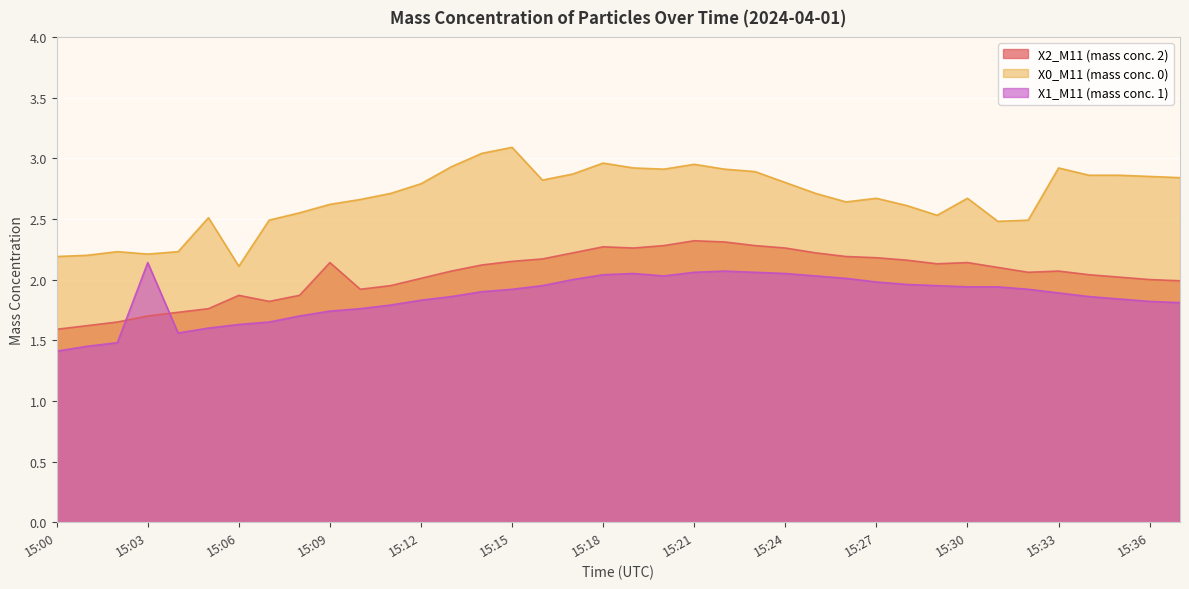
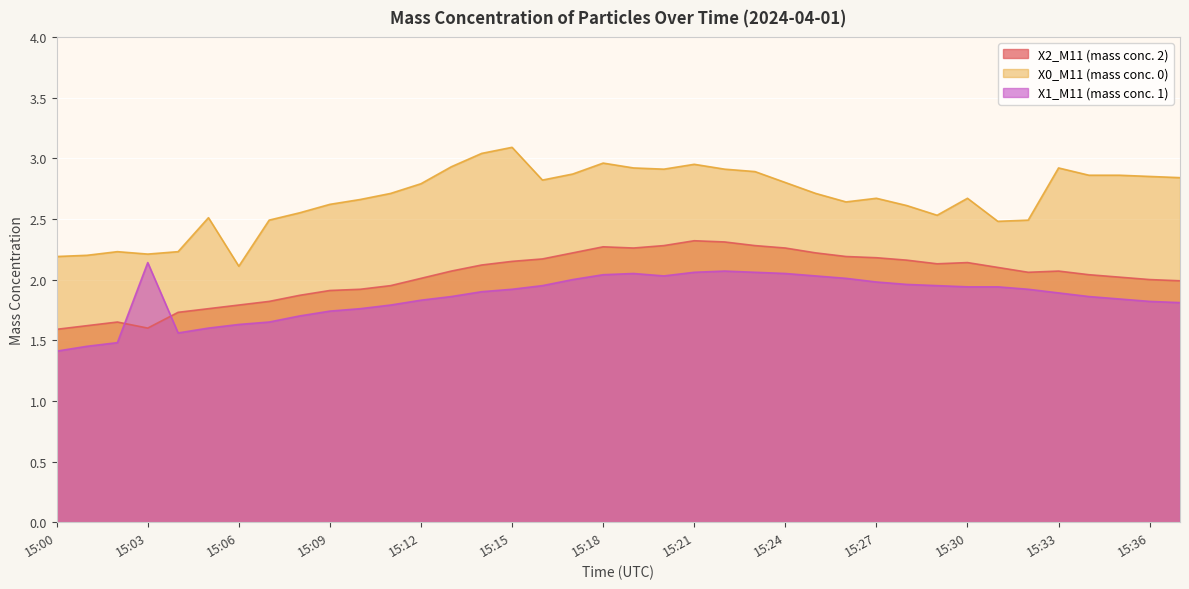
  {
    "X2_M11 (mass conc. 2)": {
      "15:00": 1.59,
-     "15:03": 1.7,
-     "15:06": 1.87,
-     "15:09": 2.14,
+     "15:03": 1.6,
+     "15:06": 1.79,
+     "15:09": 1.91,
      "15:12": 2.01,
      "15:15": 2.15,
      "15:18": 2.27,
      "15:21": 2.32,
      "15:24": 2.26,
      "15:27": 2.18,
      "15:30": 2.14,
      "15:33": 2.07,
      "15:36": 2.00
    },
    "X0_M11 (mass conc. 0)": {
      "15:00": 2.19,
      "15:03": 2.21,
      "15:06": 2.11,
      "15:09": 2.62,
      "15:12": 2.79,
      "15:15": 3.09,
      "15:18": 2.96,
      "15:21": 2.95,
      "15:24": 2.80,
      "15:27": 2.67,
      "15:30": 2.67,
      "15:33": 2.92,
      "15:36": 2.85
    },
    "X1_M11 (mass conc. 1)": {
      "15:00": 1.41,
      "15:03": 2.14,
      "15:06": 1.63,
      "15:09": 1.74,
      "15:12": 1.83,
      "15:15": 1.92,
      "15:18": 2.04,
      "15:21": 2.06,
      "15:24": 2.05,
      "15:27": 1.98,
      "15:30": 1.94,
      "15:33": 1.89,
      "15:36": 1.82
    }
  }
